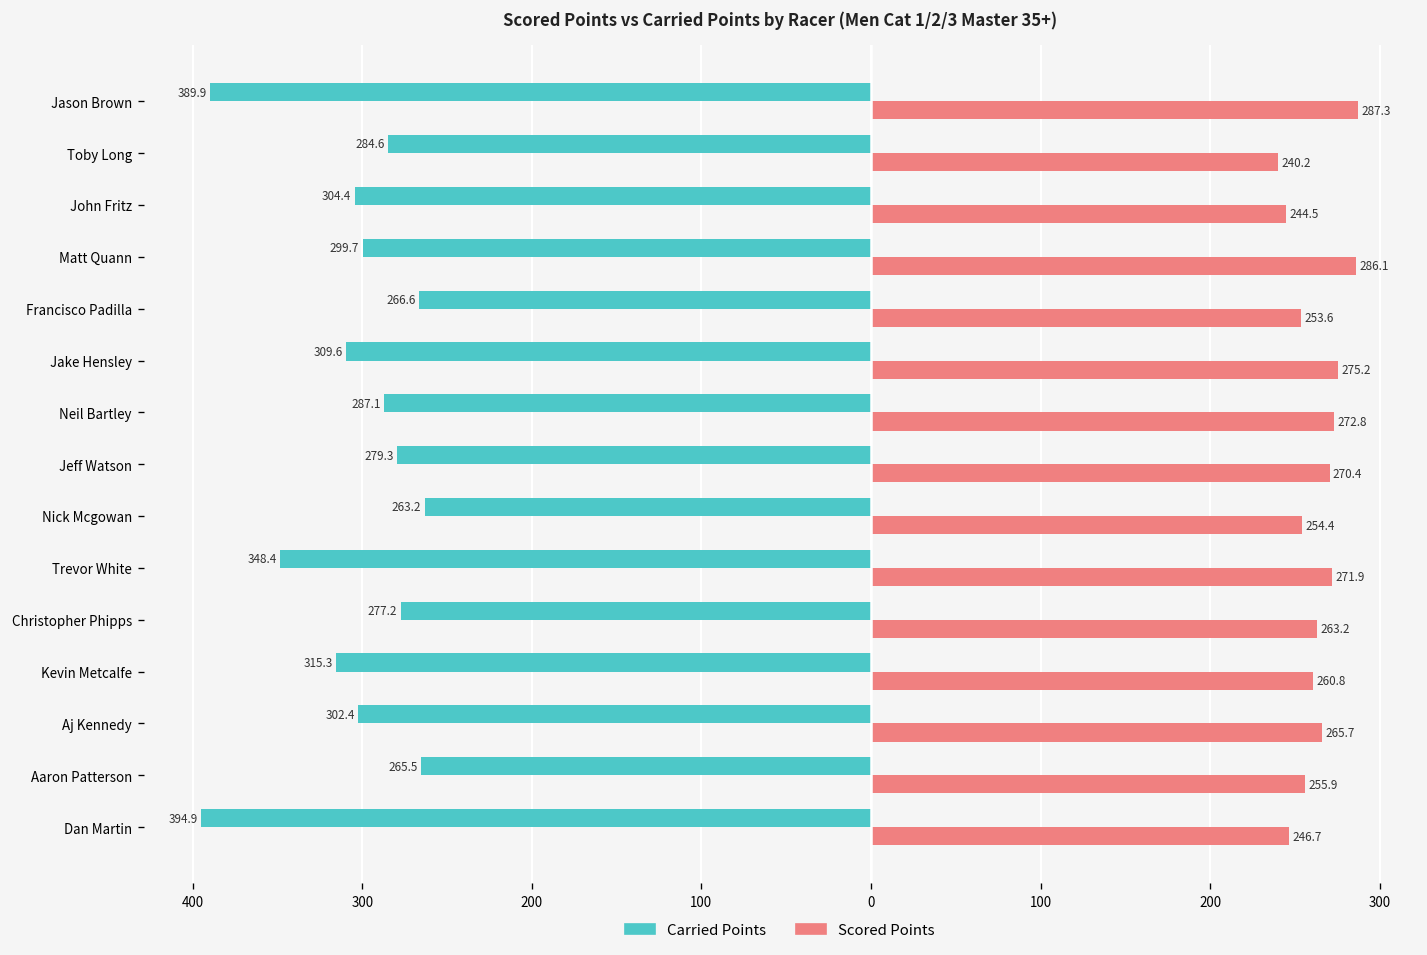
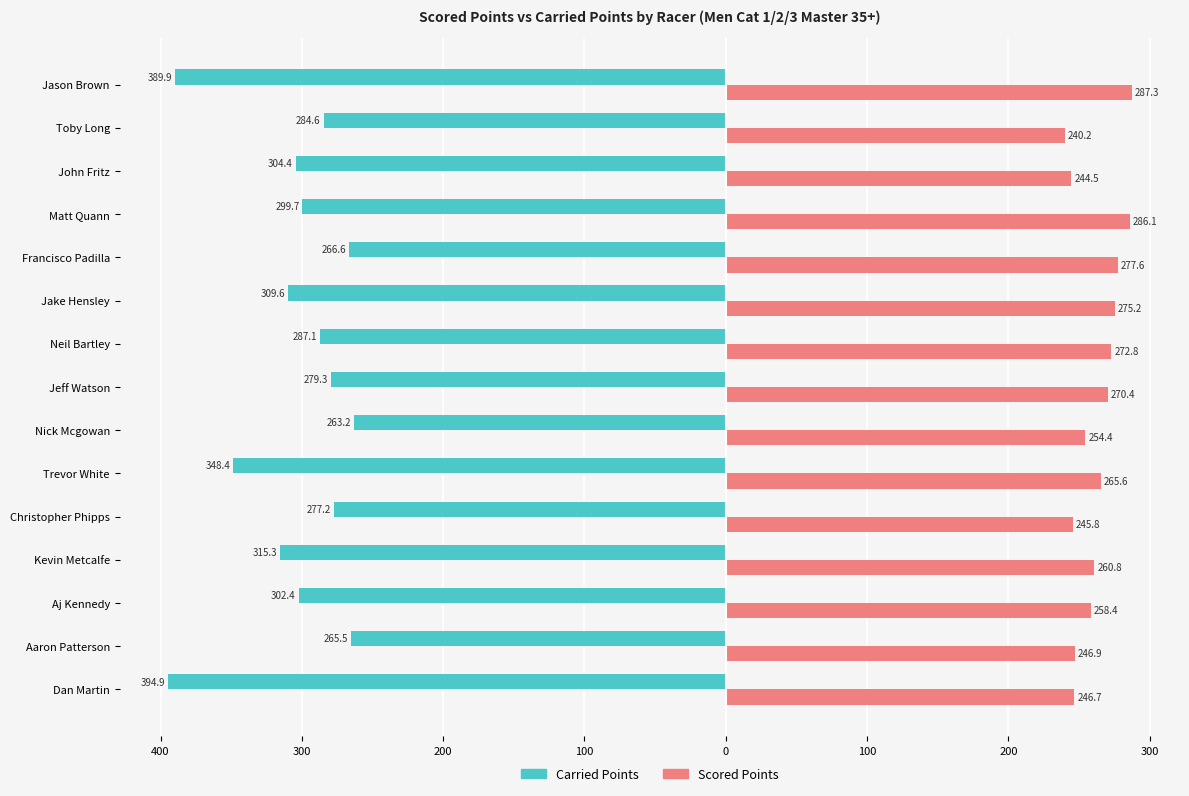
  {
    "Scored Points": {
      "Jason Brown": 287.3,
      "Toby Long": 240.2,
      "John Fritz": 244.5,
      "Matt Quann": 286.1,
-     "Francisco Padilla": 253.6,
+     "Francisco Padilla": 277.6,
      "Jake Hensley": 275.2,
      "Neil Bartley": 272.8,
      "Jeff Watson": 270.4,
      "Nick Mcgowan": 254.4,
-     "Trevor White": 271.9,
-     "Christopher Phipps": 263.2,
+     "Trevor White": 265.6,
+     "Christopher Phipps": 245.8,
      "Kevin Metcalfe": 260.8,
-     "Aj Kennedy": 265.7,
-     "Aaron Patterson": 255.9,
+     "Aj Kennedy": 258.4,
+     "Aaron Patterson": 246.9,
      "Dan Martin": 246.7
    }
  }
